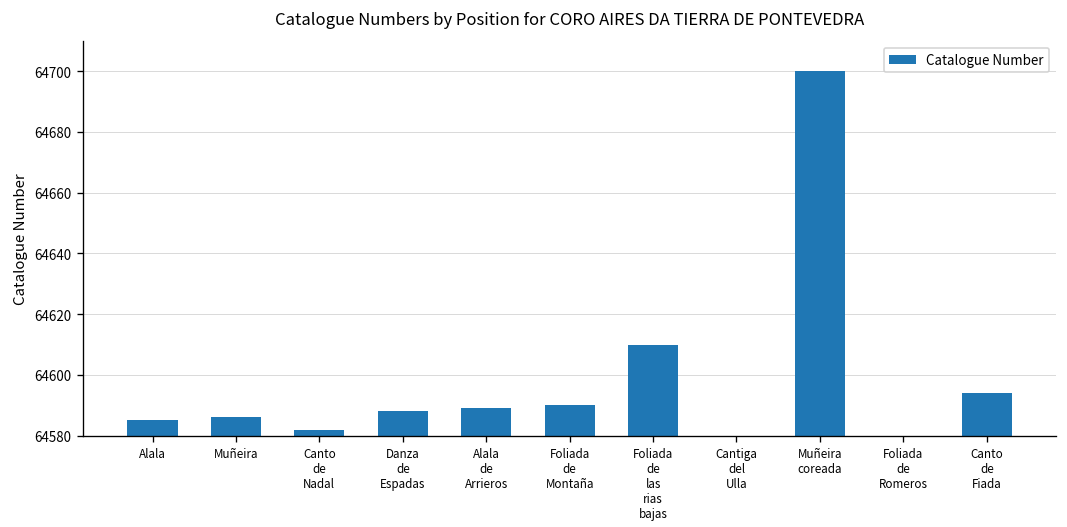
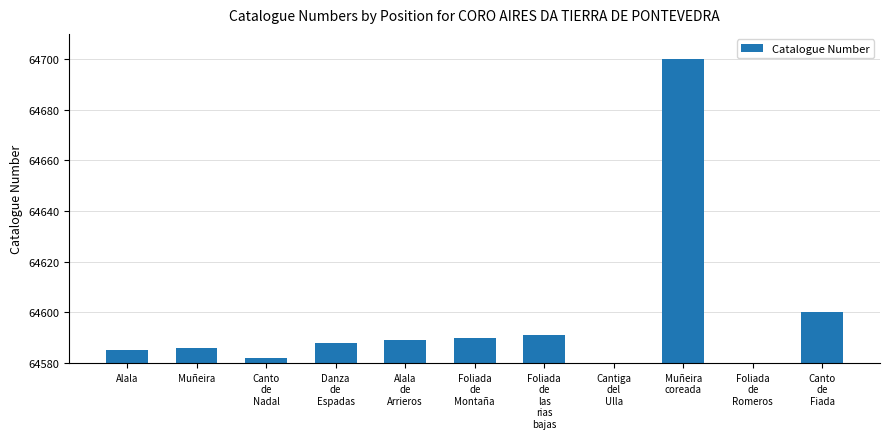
  {
    "Alala": 64585,
    "Muñeira": 64586,
    "Canto de Nadal": 64582,
    "Danza de Espadas": 64588,
    "Alala de Arrieros": 64589,
    "Foliada de Montaña": 64590,
-   "Foliada de las rias bajas": 64610,
+   "Foliada de las rias bajas": 64591,
    "Muñeira coreada": 64700,
-   "Canto de Fiada": 64594
+   "Canto de Fiada": 64600
  }
